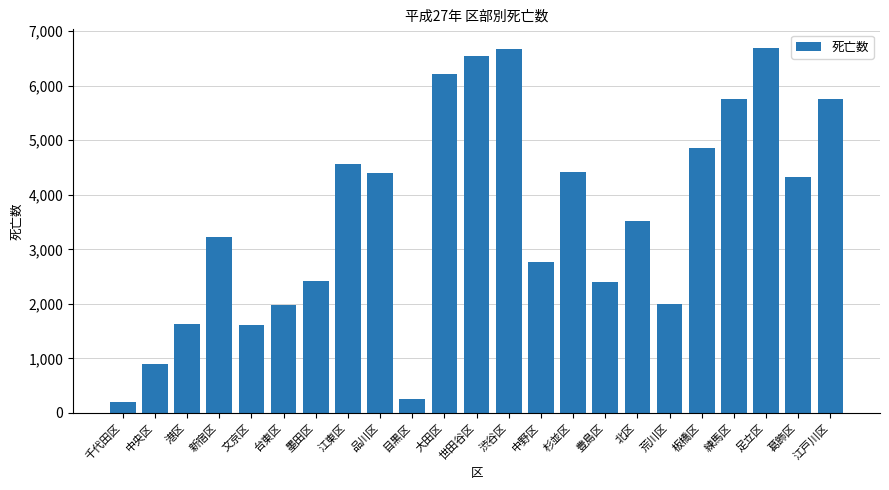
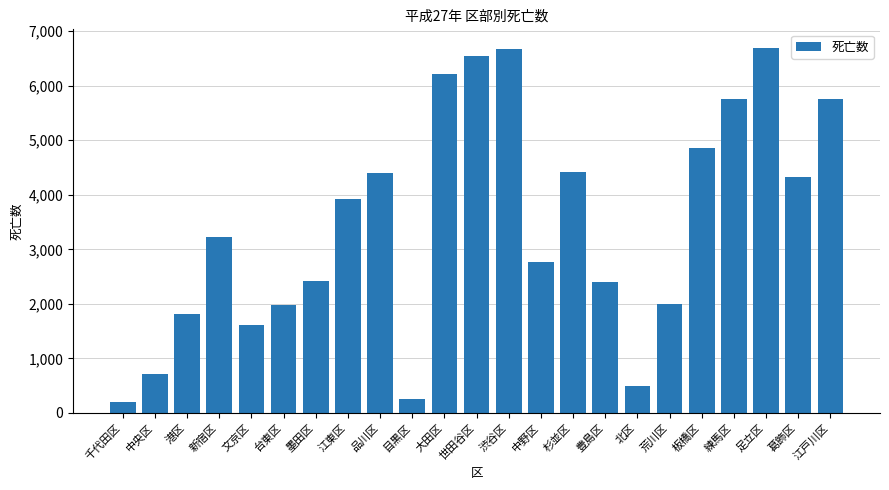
  {
    "千代田区": "200",
-   "中央区": "900",
-   "港区": "1,600",
+   "中央区": "700",
+   "港区": "1,800",
    "新宿区": "3,200",
    "文京区": "1,600",
    "台東区": "2,000",
    "墨田区": "2,400",
-   "江東区": "4,600",
+   "江東区": "3,900",
    "品川区": "4,400",
    "目黒区": "300",
    "大田区": "6,200",
    "世田谷区": "6,600",
    "渋谷区": "6,700",
    "中野区": "2,800",
    "杉並区": "4,400",
    "豊島区": "2,400",
-   "北区": "3,500",
+   "北区": "500",
    "荒川区": "2,000",
    "板橋区": "4,900",
    "練馬区": "5,800",
    "足立区": "6,700",
    "葛飾区": "4,300",
    "江戸川区": "5,800"
  }
